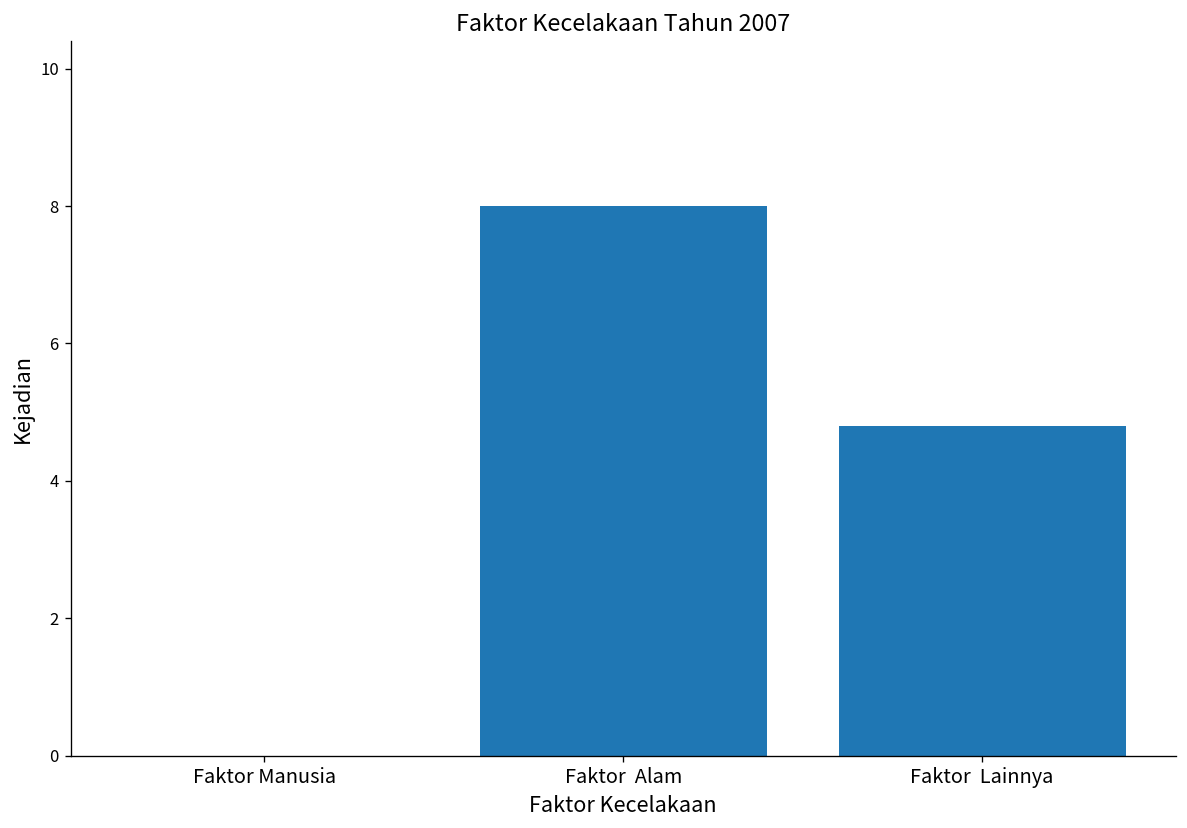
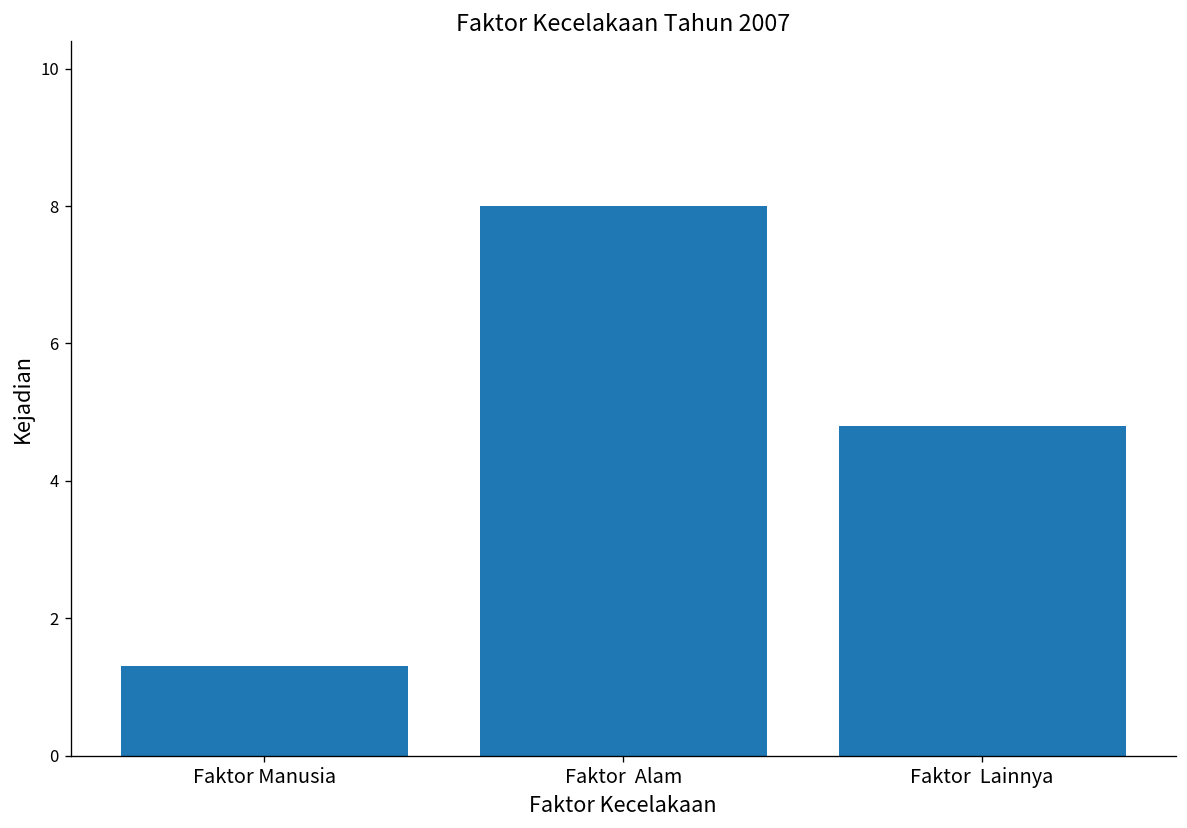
  {
-   "Faktor Manusia": 0.0,
+   "Faktor Manusia": 1.3,
    "Faktor Alam": 8.0,
    "Faktor Lainnya": 4.8
  }
